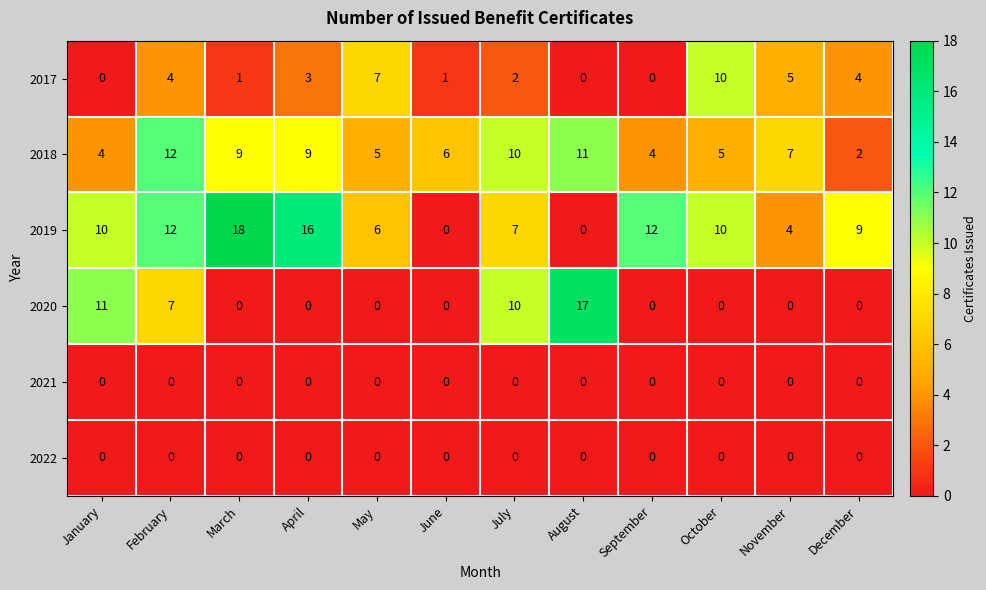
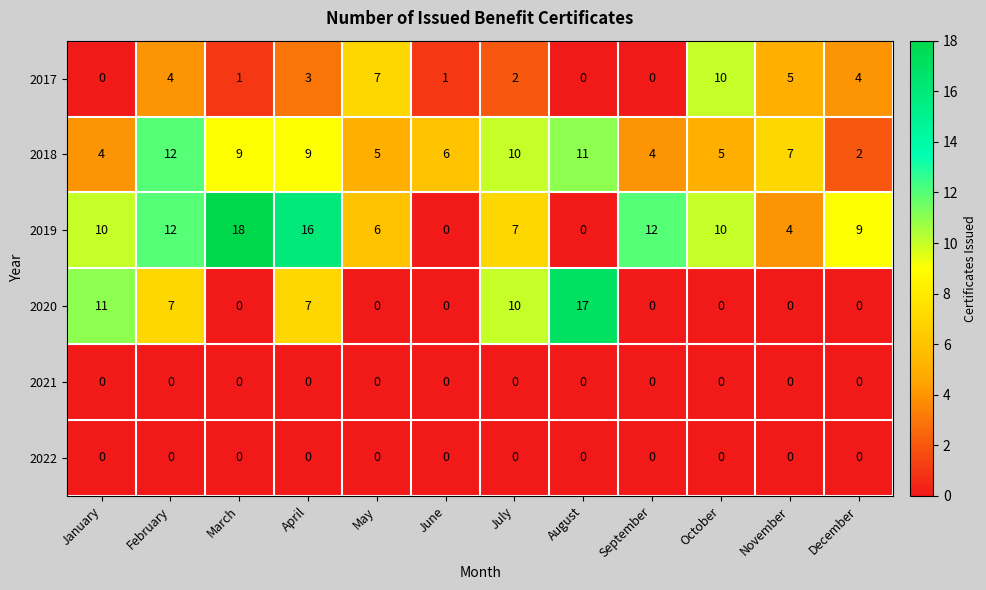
  {
    "2017": {
      "January": 0,
      "February": 4,
      "March": 1,
      "April": 3,
      "May": 7,
      "June": 1,
      "July": 2,
      "August": 0,
      "September": 0,
      "October": 10,
      "November": 5,
      "December": 4
    },
    "2018": {
      "January": 4,
      "February": 12,
      "March": 9,
      "April": 9,
      "May": 5,
      "June": 6,
      "July": 10,
      "August": 11,
      "September": 4,
      "October": 5,
      "November": 7,
      "December": 2
    },
    "2019": {
      "January": 10,
      "February": 12,
      "March": 18,
      "April": 16,
      "May": 6,
      "June": 0,
      "July": 7,
      "August": 0,
      "September": 12,
      "October": 10,
      "November": 4,
      "December": 9
    },
    "2020": {
      "January": 11,
      "February": 7,
      "March": 0,
-     "April": 0,
+     "April": 7,
      "May": 0,
      "June": 0,
      "July": 10,
      "August": 17,
      "September": 0,
      "October": 0,
      "November": 0,
      "December": 0
    },
    "2021": {
      "January": 0,
      "February": 0,
      "March": 0,
      "April": 0,
      "May": 0,
      "June": 0,
      "July": 0,
      "August": 0,
      "September": 0,
      "October": 0,
      "November": 0,
      "December": 0
    },
    "2022": {
      "January": 0,
      "February": 0,
      "March": 0,
      "April": 0,
      "May": 0,
      "June": 0,
      "July": 0,
      "August": 0,
      "September": 0,
      "October": 0,
      "November": 0,
      "December": 0
    }
  }
